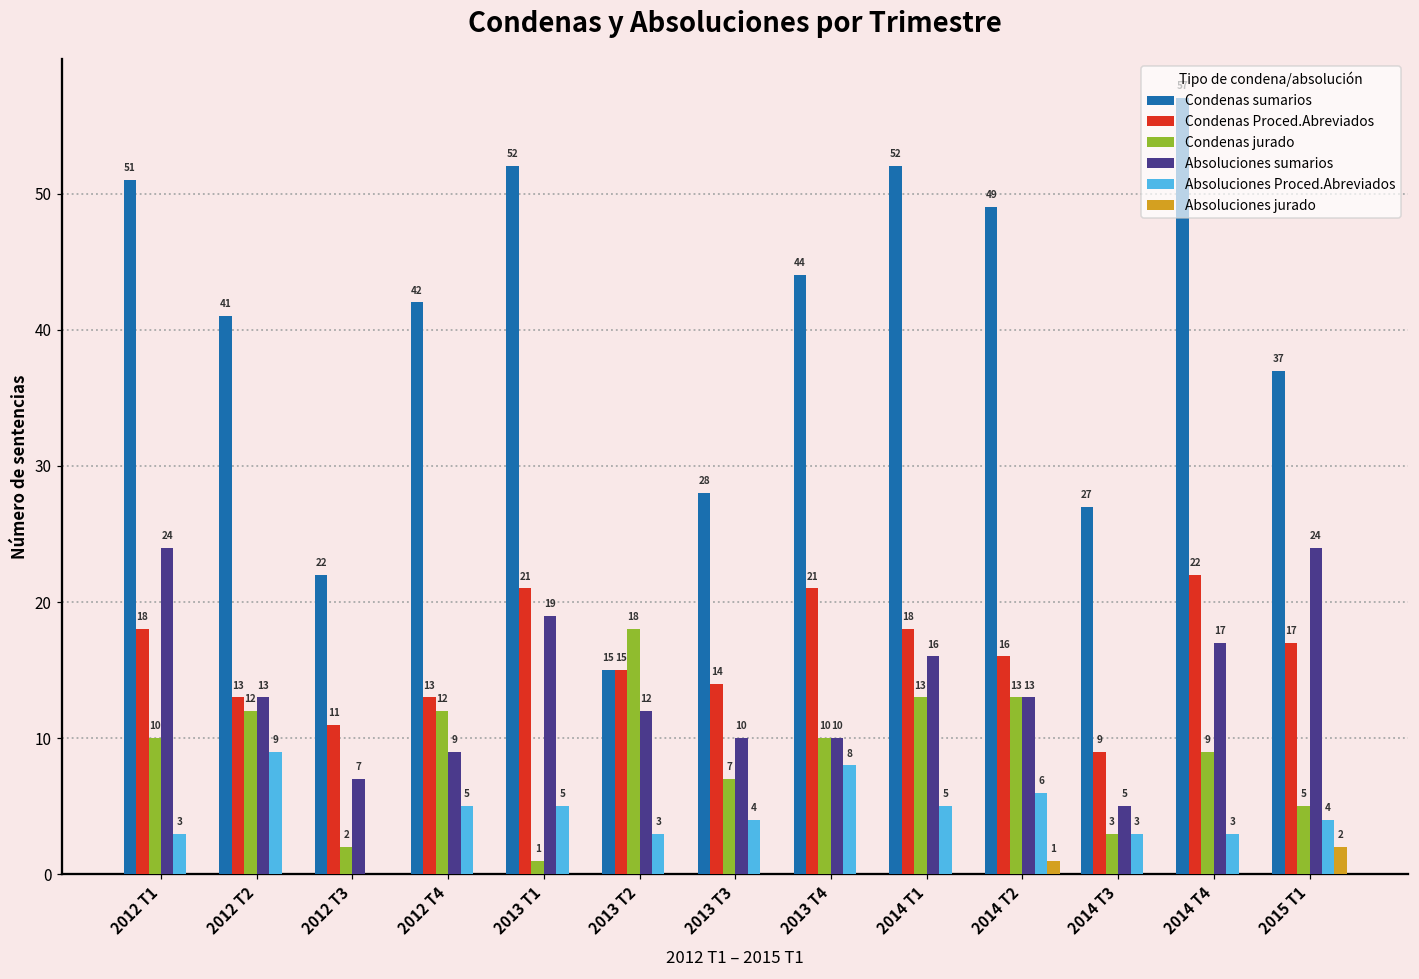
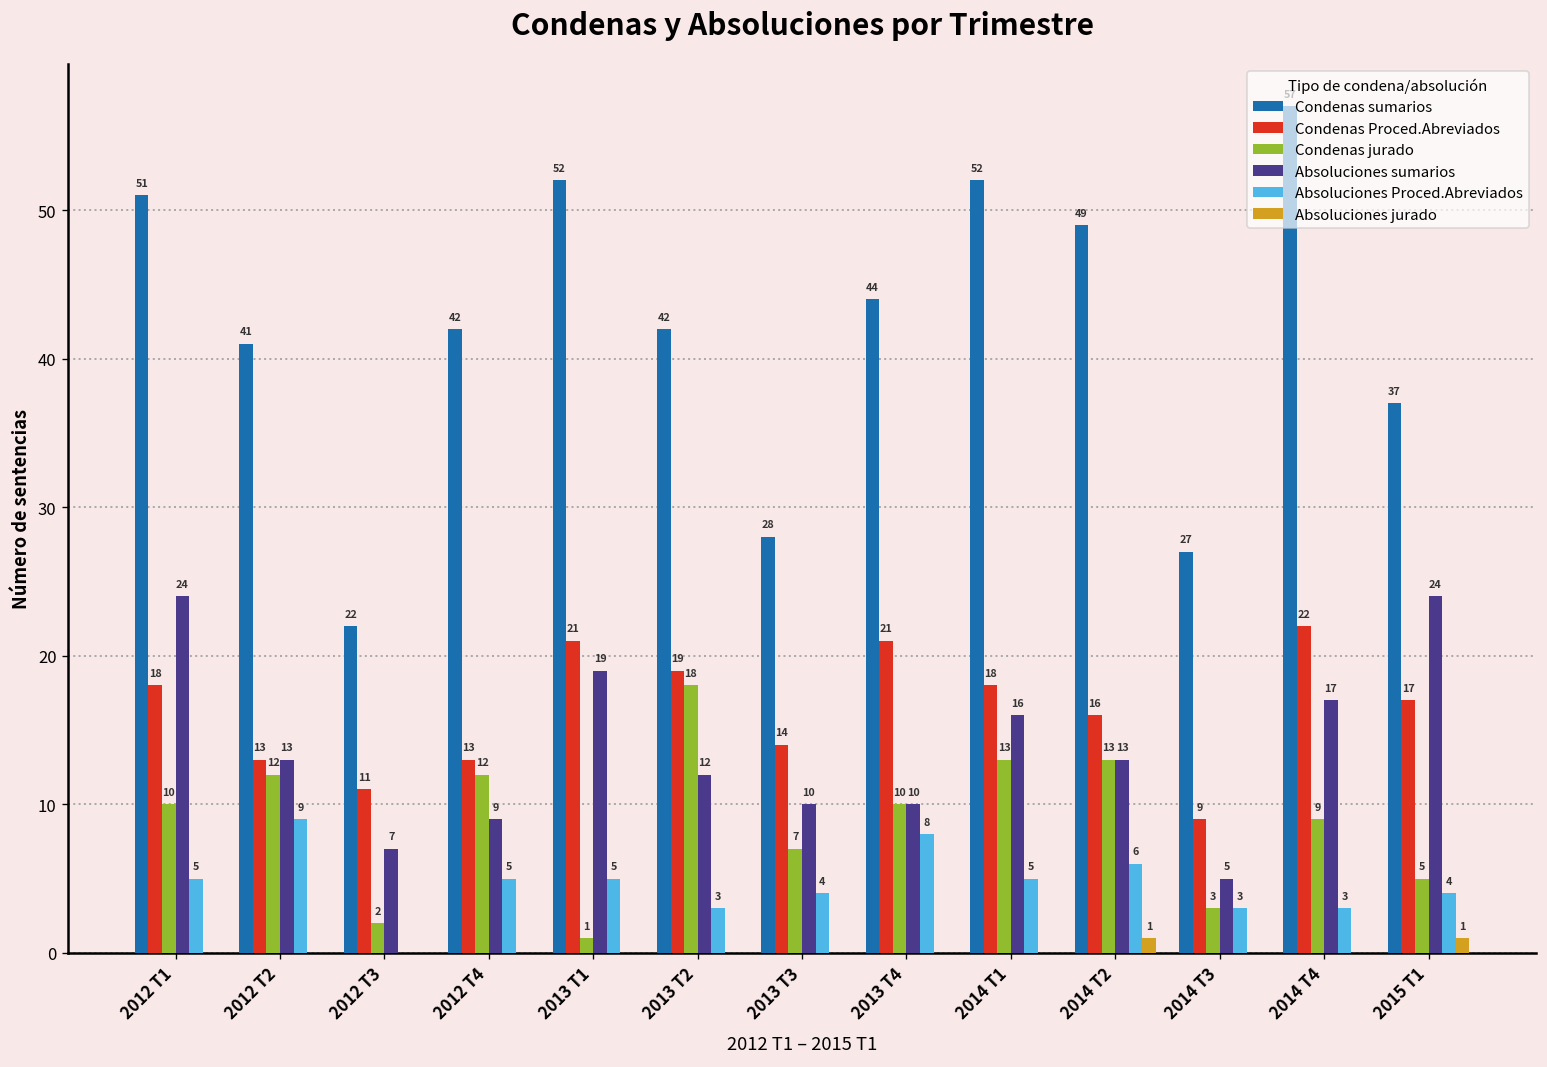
  {
    "Condenas sumarios": {
      "2012 T1": 51,
      "2012 T2": 41,
      "2012 T3": 22,
      "2012 T4": 42,
      "2013 T1": 52,
-     "2013 T2": 15,
+     "2013 T2": 42,
      "2013 T3": 28,
      "2013 T4": 44,
      "2014 T1": 52,
      "2014 T2": 49,
      "2014 T3": 27,
      "2015 T1": 37
    },
    "Condenas Proced.Abreviados": {
      "2012 T1": 18,
      "2012 T2": 13,
      "2012 T3": 11,
      "2012 T4": 13,
      "2013 T1": 21,
-     "2013 T2": 15,
+     "2013 T2": 19,
      "2013 T3": 14,
      "2013 T4": 21,
      "2014 T1": 18,
      "2014 T2": 16,
      "2014 T3": 9,
      "2014 T4": 22,
      "2015 T1": 17
    },
    "Condenas jurado": {
      "2012 T1": 10,
      "2012 T2": 12,
      "2012 T3": 2,
      "2012 T4": 12,
      "2013 T1": 1,
      "2013 T2": 18,
      "2013 T3": 7,
      "2013 T4": 10,
      "2014 T1": 13,
      "2014 T2": 13,
      "2014 T3": 3,
      "2014 T4": 9,
      "2015 T1": 5
    },
    "Absoluciones sumarios": {
      "2012 T1": 24,
      "2012 T2": 13,
      "2012 T3": 7,
      "2012 T4": 9,
      "2013 T1": 19,
      "2013 T2": 12,
      "2013 T3": 10,
      "2013 T4": 10,
      "2014 T1": 16,
      "2014 T2": 13,
      "2014 T3": 5,
      "2014 T4": 17,
      "2015 T1": 24
    },
    "Absoluciones Proced.Abreviados": {
-     "2012 T1": 3,
+     "2012 T1": 5,
      "2012 T2": 9,
      "2012 T4": 5,
      "2013 T1": 5,
      "2013 T2": 3,
      "2013 T3": 4,
      "2013 T4": 8,
      "2014 T1": 5,
      "2014 T2": 6,
      "2014 T3": 3,
      "2014 T4": 3,
      "2015 T1": 4
    },
    "Absoluciones jurado": {
      "2014 T2": 1,
-     "2015 T1": 2
+     "2015 T1": 1
    }
  }
